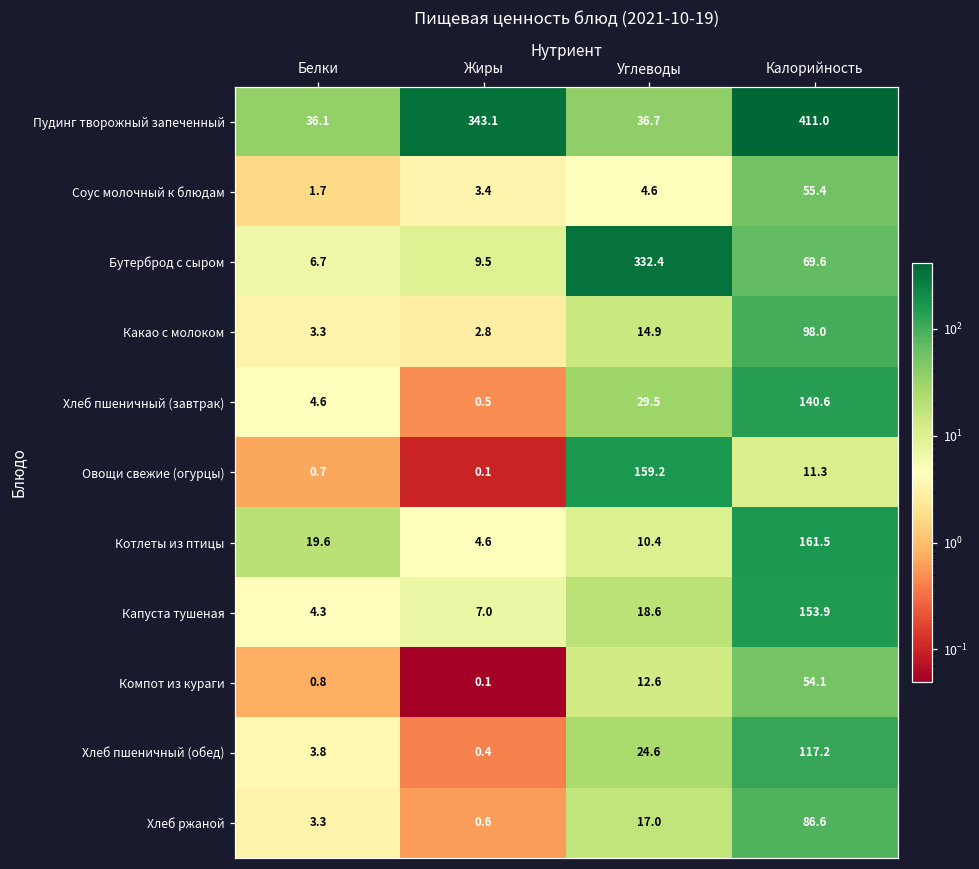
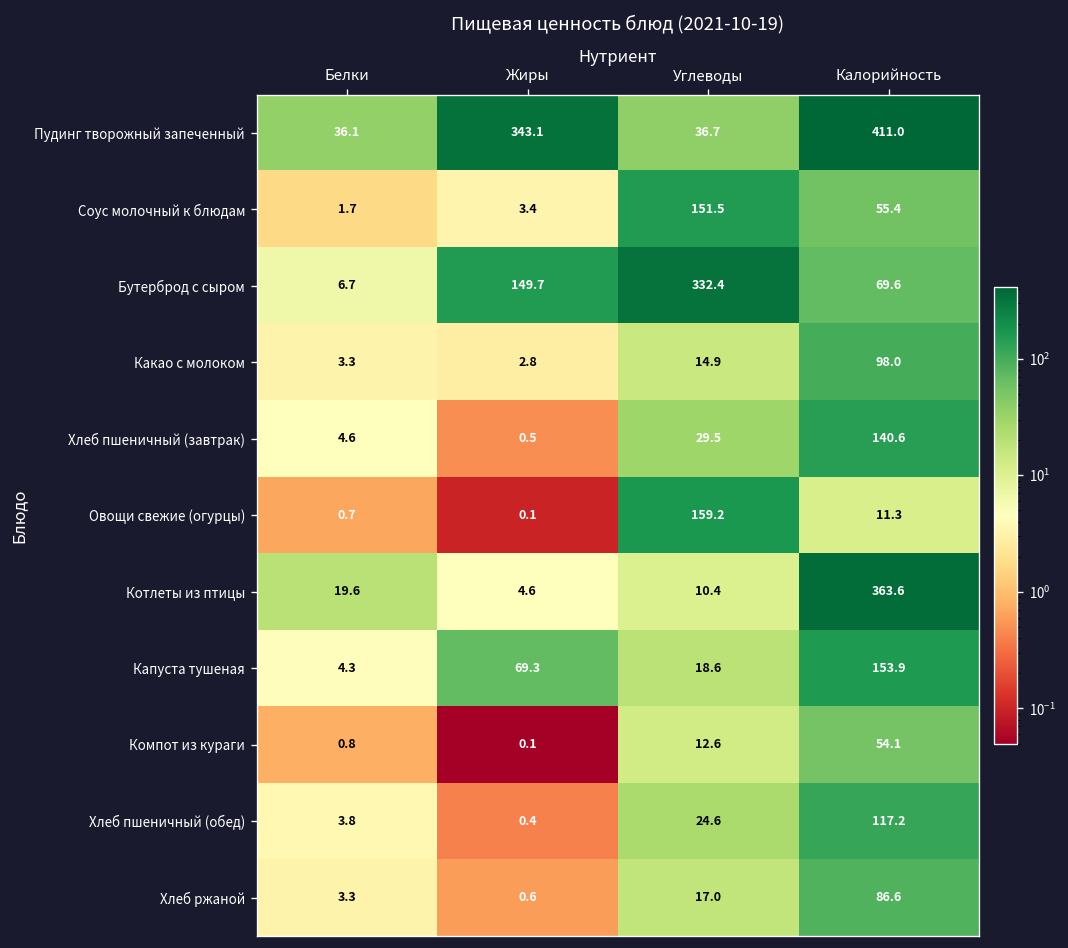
  {
    "Пудинг творожный запеченный": {
      "Белки": 36.1,
      "Жиры": 343.1,
      "Углеводы": 36.7,
      "Калорийность": 411.0
    },
    "Соус молочный к блюдам": {
      "Белки": 1.7,
      "Жиры": 3.4,
-     "Углеводы": 4.6,
+     "Углеводы": 151.5,
      "Калорийность": 55.4
    },
    "Бутерброд с сыром": {
      "Белки": 6.7,
-     "Жиры": 9.5,
+     "Жиры": 149.7,
      "Углеводы": 332.4,
      "Калорийность": 69.6
    },
    "Какао с молоком": {
      "Белки": 3.3,
      "Жиры": 2.8,
      "Углеводы": 14.9,
      "Калорийность": 98.0
    },
    "Хлеб пшеничный (завтрак)": {
      "Белки": 4.6,
      "Жиры": 0.5,
      "Углеводы": 29.5,
      "Калорийность": 140.6
    },
    "Овощи свежие (огурцы)": {
      "Белки": 0.7,
      "Жиры": 0.1,
      "Углеводы": 159.2,
      "Калорийность": 11.3
    },
    "Котлеты из птицы": {
      "Белки": 19.6,
      "Жиры": 4.6,
      "Углеводы": 10.4,
-     "Калорийность": 161.5
+     "Калорийность": 363.6
    },
    "Капуста тушеная": {
      "Белки": 4.3,
-     "Жиры": 7.0,
+     "Жиры": 69.3,
      "Углеводы": 18.6,
      "Калорийность": 153.9
    },
    "Компот из кураги": {
      "Белки": 0.8,
      "Жиры": 0.1,
      "Углеводы": 12.6,
      "Калорийность": 54.1
    },
    "Хлеб пшеничный (обед)": {
      "Белки": 3.8,
      "Жиры": 0.4,
      "Углеводы": 24.6,
      "Калорийность": 117.2
    },
    "Хлеб ржаной": {
      "Белки": 3.3,
      "Жиры": 0.6,
      "Углеводы": 17.0,
      "Калорийность": 86.6
    }
  }
